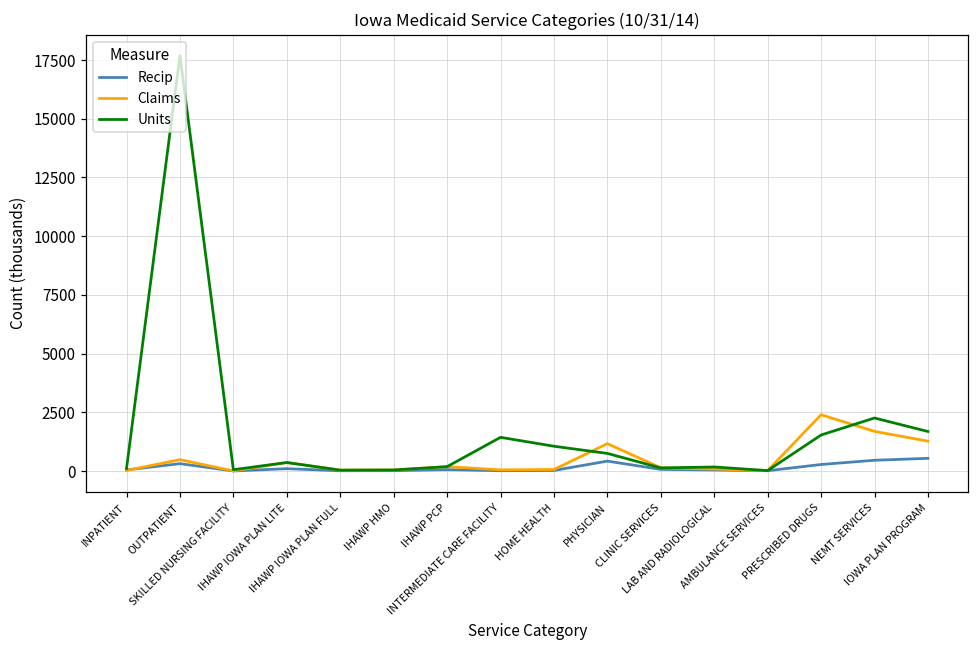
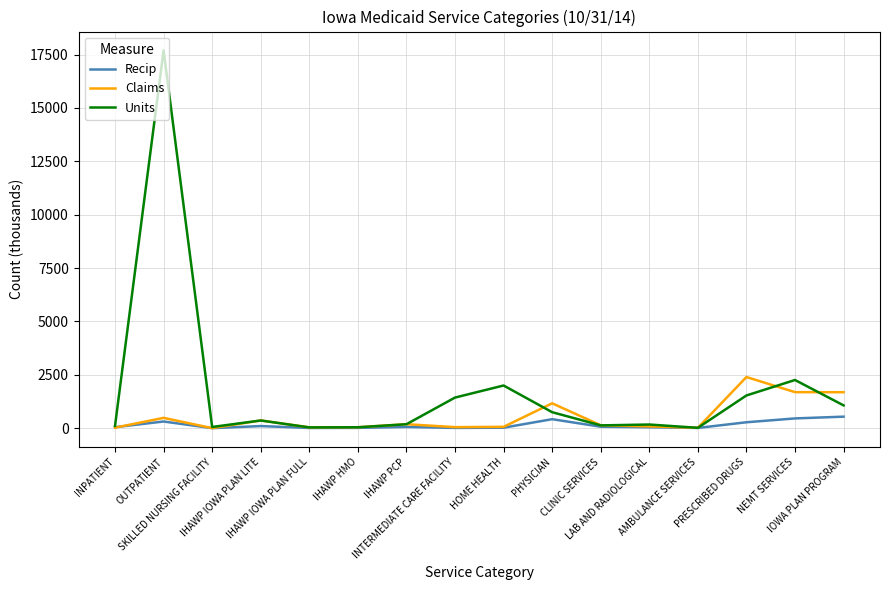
  {
    "Recip": {
      "OUTPATIENT": 300,
      "IHAWP IOWA PLAN LITE": 100,
      "IHAWP PCP": 100,
      "PHYSICIAN": 400,
      "PRESCRIBED DRUGS": 300,
      "NEMT SERVICES": 500,
      "IOWA PLAN PROGRAM": 500
    },
    "Claims": {
      "OUTPATIENT": 500,
      "PHYSICIAN": 1200,
      "PRESCRIBED DRUGS": 2400,
      "NEMT SERVICES": 1700,
-     "IOWA PLAN PROGRAM": 1300
+     "IOWA PLAN PROGRAM": 1700
    },
    "Units": {
      "INTERMEDIATE CARE FACILITY": 1400,
-     "HOME HEALTH": 1100,
+     "HOME HEALTH": 2000,
      "PHYSICIAN": 800,
      "PRESCRIBED DRUGS": 1500,
      "NEMT SERVICES": 2300,
-     "IOWA PLAN PROGRAM": 1700
+     "IOWA PLAN PROGRAM": 1100
    }
  }
